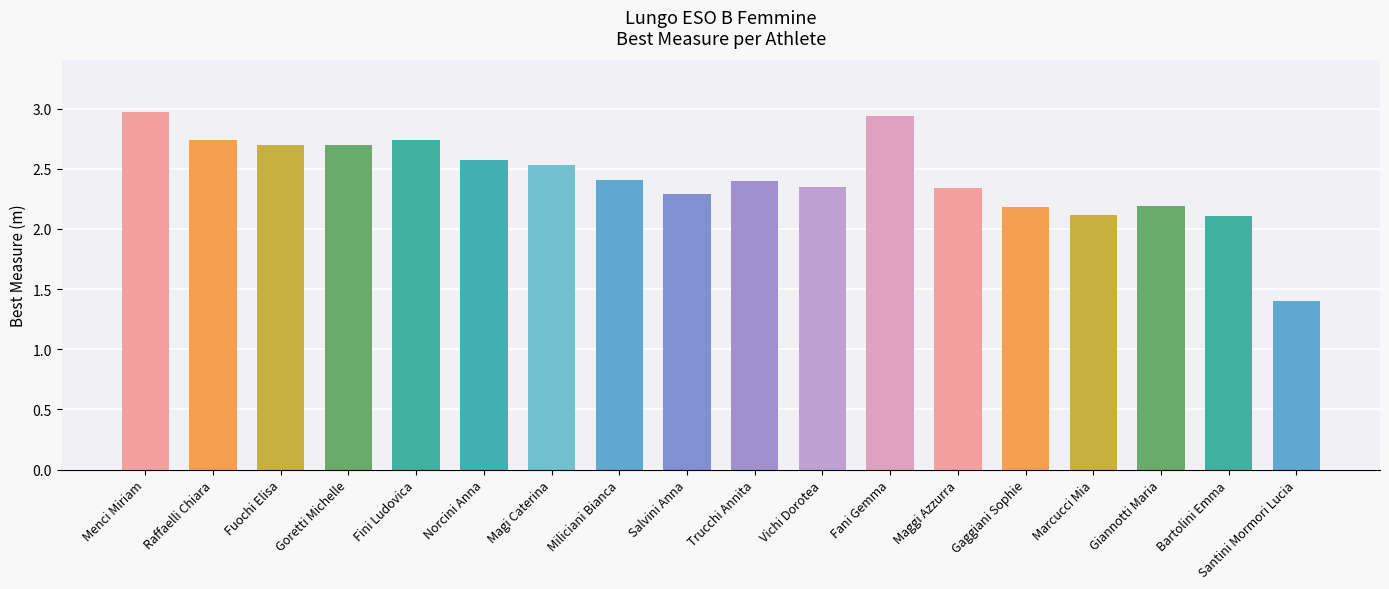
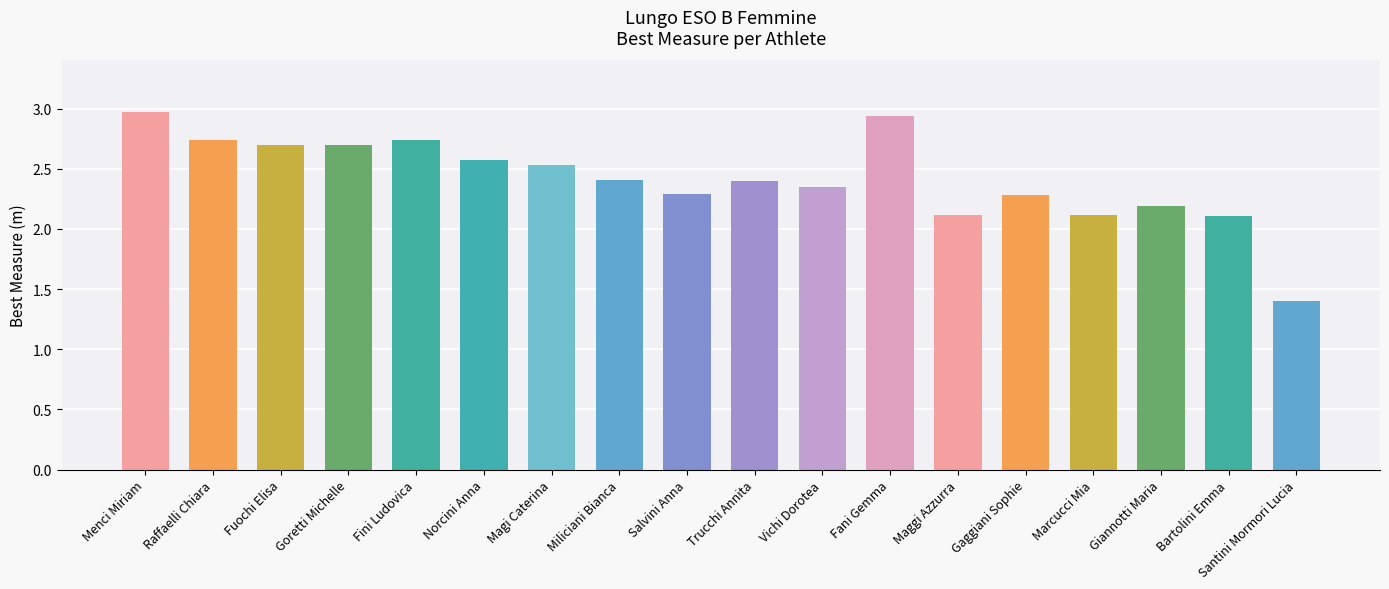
  {
    "Menci Miriam": 2.97,
    "Raffaelli Chiara": 2.74,
    "Fuochi Elisa": 2.70,
    "Goretti Michelle": 2.70,
    "Fini Ludovica": 2.74,
    "Norcini Anna": 2.57,
    "Magi Caterina": 2.53,
    "Miliciani Bianca": 2.41,
    "Salvini Anna": 2.29,
    "Trucchi Annita": 2.40,
    "Vichi Dorotea": 2.35,
    "Fani Gemma": 2.94,
-   "Maggi Azzurra": 2.34,
-   "Gaggiani Sophie": 2.18,
+   "Maggi Azzurra": 2.12,
+   "Gaggiani Sophie": 2.28,
    "Marcucci Mia": 2.12,
    "Giannotti Maria": 2.19,
    "Bartolini Emma": 2.11,
    "Santini Mormori Lucia": 1.40
  }
